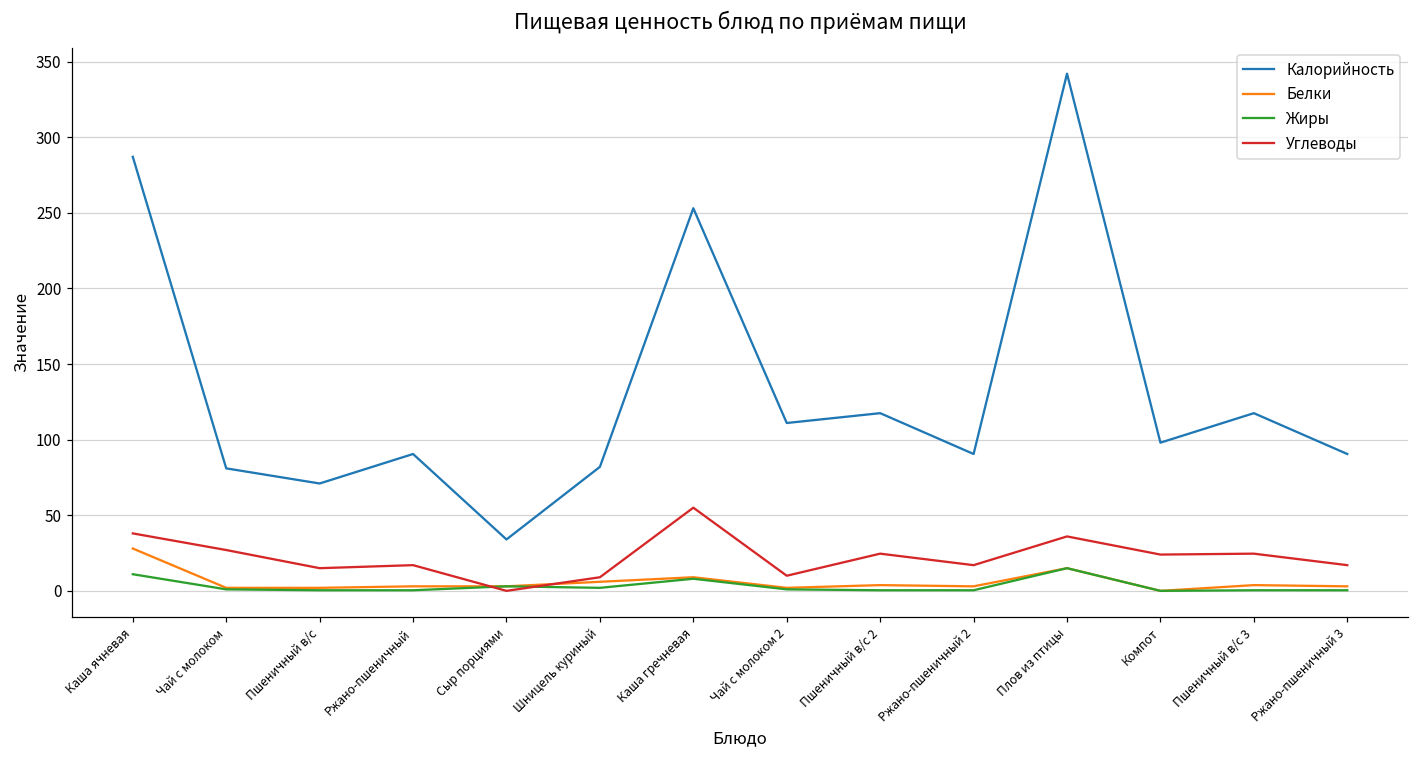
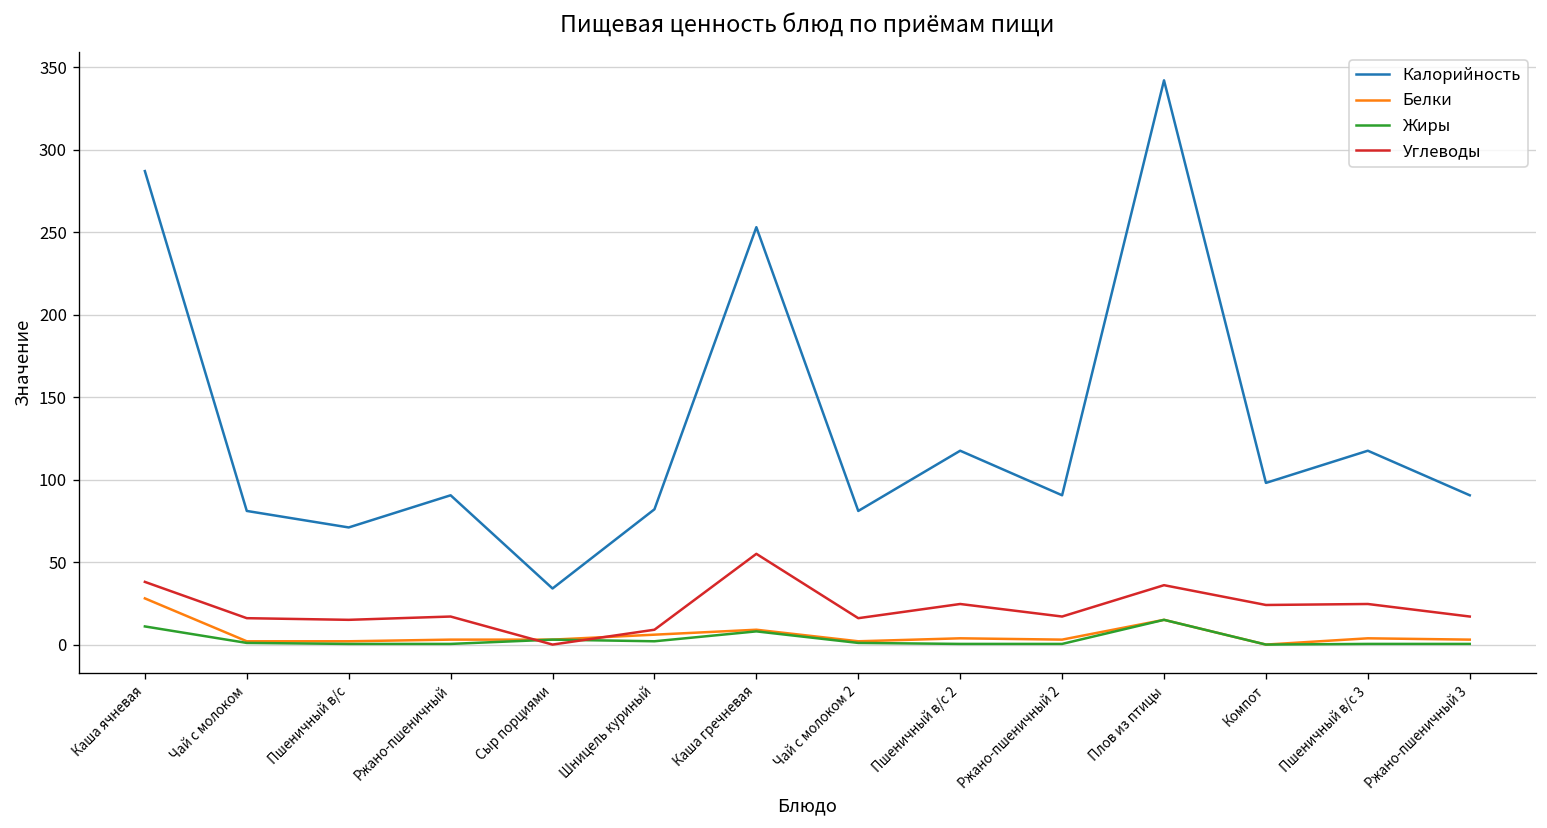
  {
    "Калорийность": {
      "Каша ячневая": 287,
      "Чай с молоком": 81,
      "Пшеничный в/с": 71,
      "Ржано-пшеничный": 91,
      "Сыр порциями": 34,
      "Шницель куриный": 82,
      "Каша гречневая": 253,
-     "Чай с молоком 2": 111,
+     "Чай с молоком 2": 81,
      "Пшеничный в/с 2": 118,
      "Ржано-пшеничный 2": 91,
      "Плов из птицы": 342,
      "Компот": 98,
      "Пшеничный в/с 3": 118,
      "Ржано-пшеничный 3": 91
    },
    "Белки": {
      "Каша ячневая": 28,
      "Ржано-пшеничный": 3,
      "Шницель куриный": 6,
      "Пшеничный в/с 2": 4,
      "Ржано-пшеничный 2": 3,
      "Пшеничный в/с 3": 4,
      "Ржано-пшеничный 3": 3
    },
    "Жиры": {
      "Каша ячневая": 11,
      "Ржано-пшеничный": 0,
      "Шницель куриный": 2,
      "Пшеничный в/с 2": 0,
      "Ржано-пшеничный 2": 0,
      "Пшеничный в/с 3": 0,
      "Ржано-пшеничный 3": 0
    },
    "Углеводы": {
      "Каша ячневая": 38,
-     "Чай с молоком": 27,
+     "Чай с молоком": 16,
      "Пшеничный в/с": 15,
      "Ржано-пшеничный": 17,
      "Сыр порциями": 0,
      "Шницель куриный": 9,
      "Каша гречневая": 55,
-     "Чай с молоком 2": 10,
+     "Чай с молоком 2": 16,
      "Пшеничный в/с 2": 25,
      "Ржано-пшеничный 2": 17,
      "Плов из птицы": 36,
      "Компот": 24,
      "Пшеничный в/с 3": 25,
      "Ржано-пшеничный 3": 17
    }
  }
